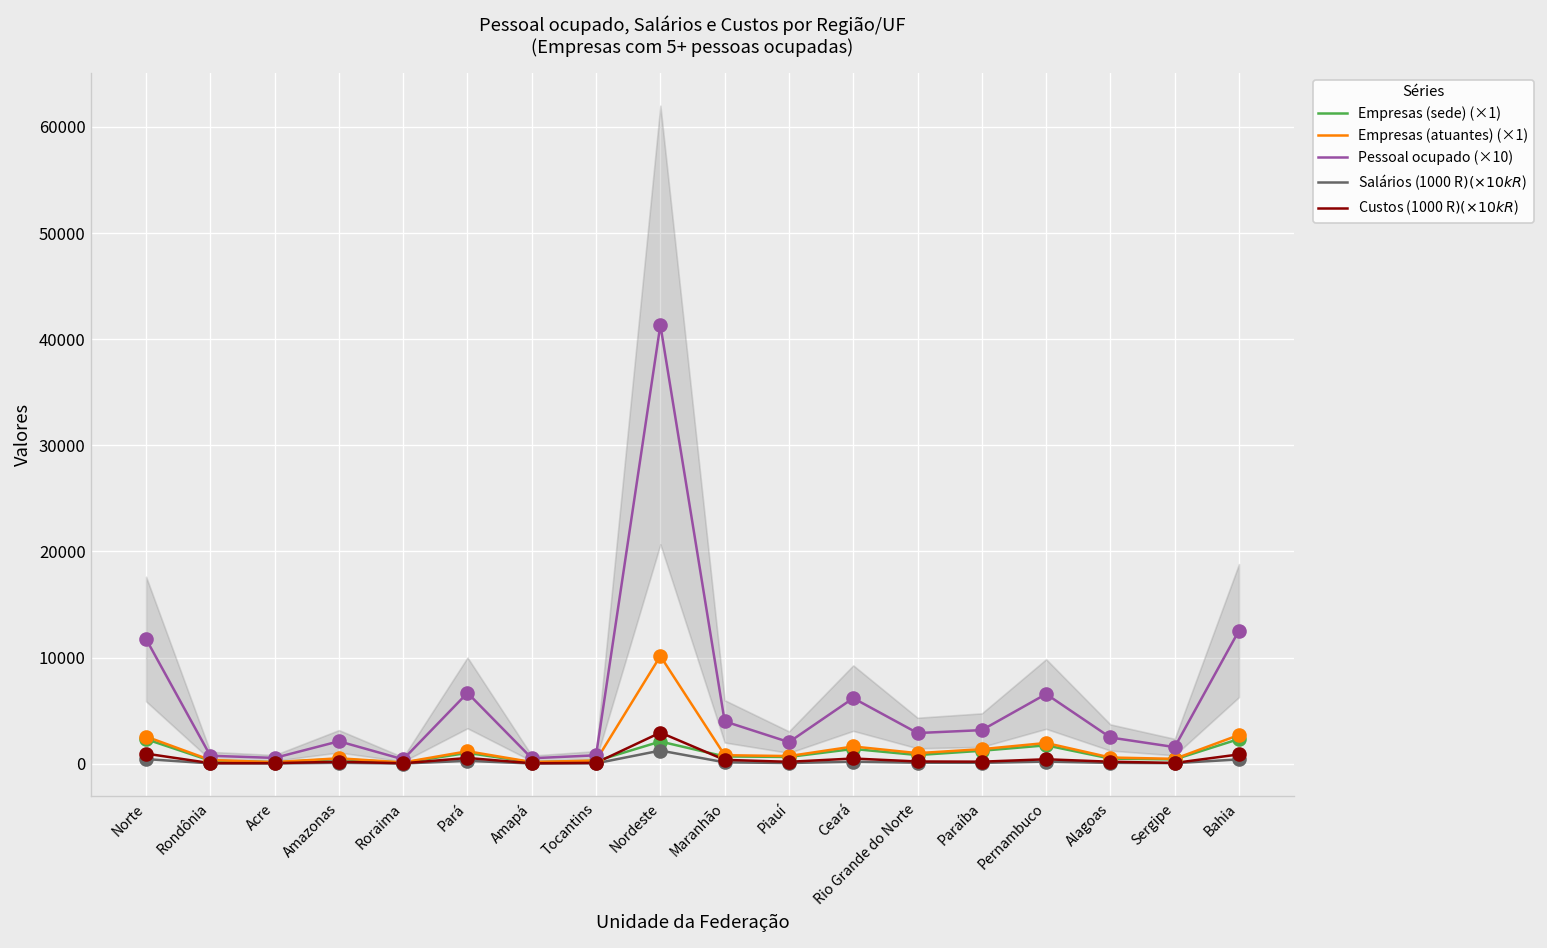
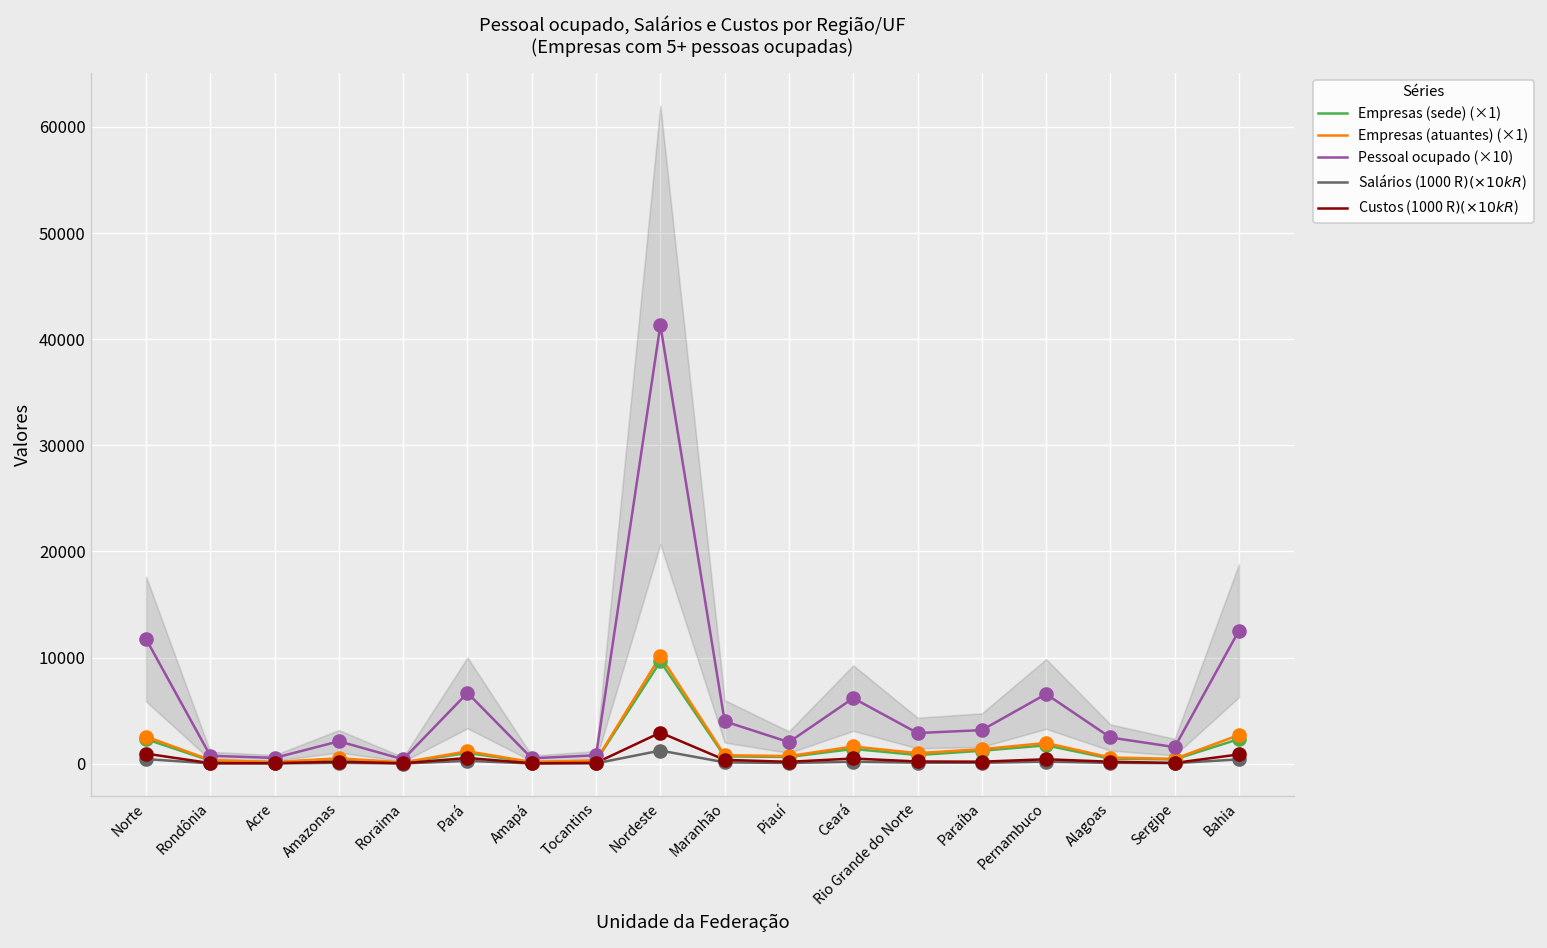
  {
    "Empresas (sede) (×1)": {
-     "Nordeste": 2000,
+     "Nordeste": 10000,
      "Bahia": 2000
    },
    "Empresas (atuantes) (×1)": {
      "Nordeste": 10000,
      "Bahia": 3000
    },
    "Pessoal ocupado (×10)": {
      "Norte": 12000,
      "Rondônia": 1000,
      "Amazonas": 2000,
      "Pará": 7000,
      "Tocantins": 1000,
      "Nordeste": 41000,
      "Maranhão": 4000,
      "Piauí": 2000,
      "Ceará": 6000,
      "Rio Grande do Norte": 3000,
      "Paraíba": 3000,
      "Pernambuco": 7000,
      "Alagoas": 2000,
      "Sergipe": 2000,
      "Bahia": 13000
    }
  }
